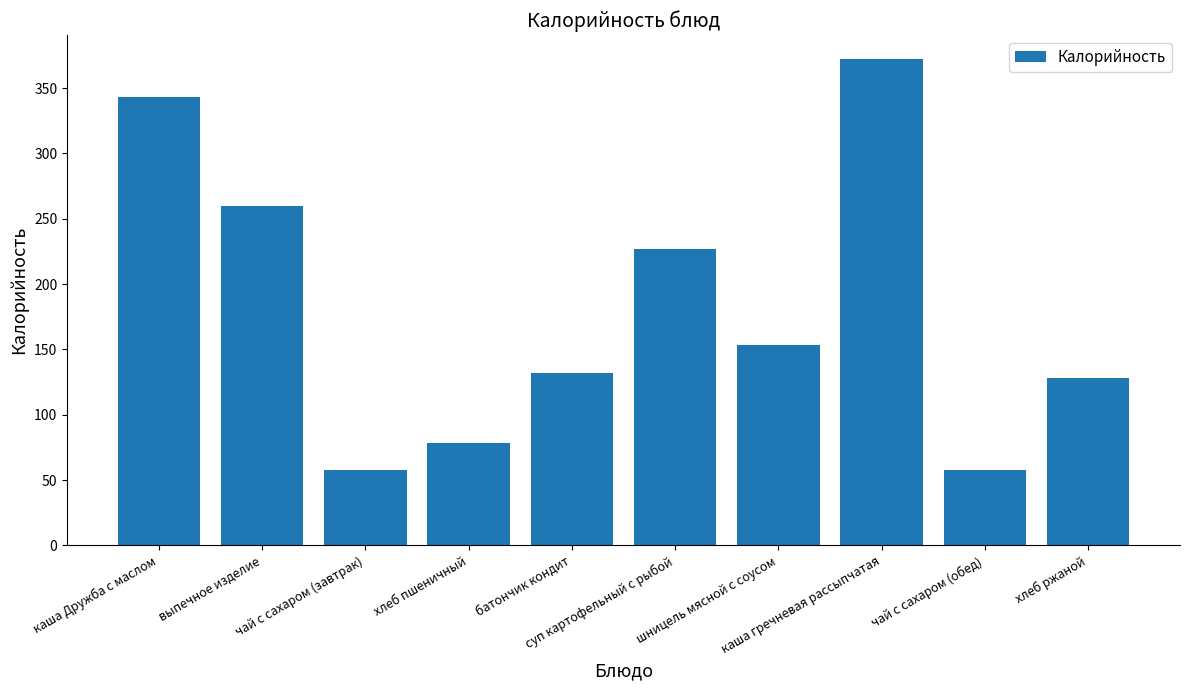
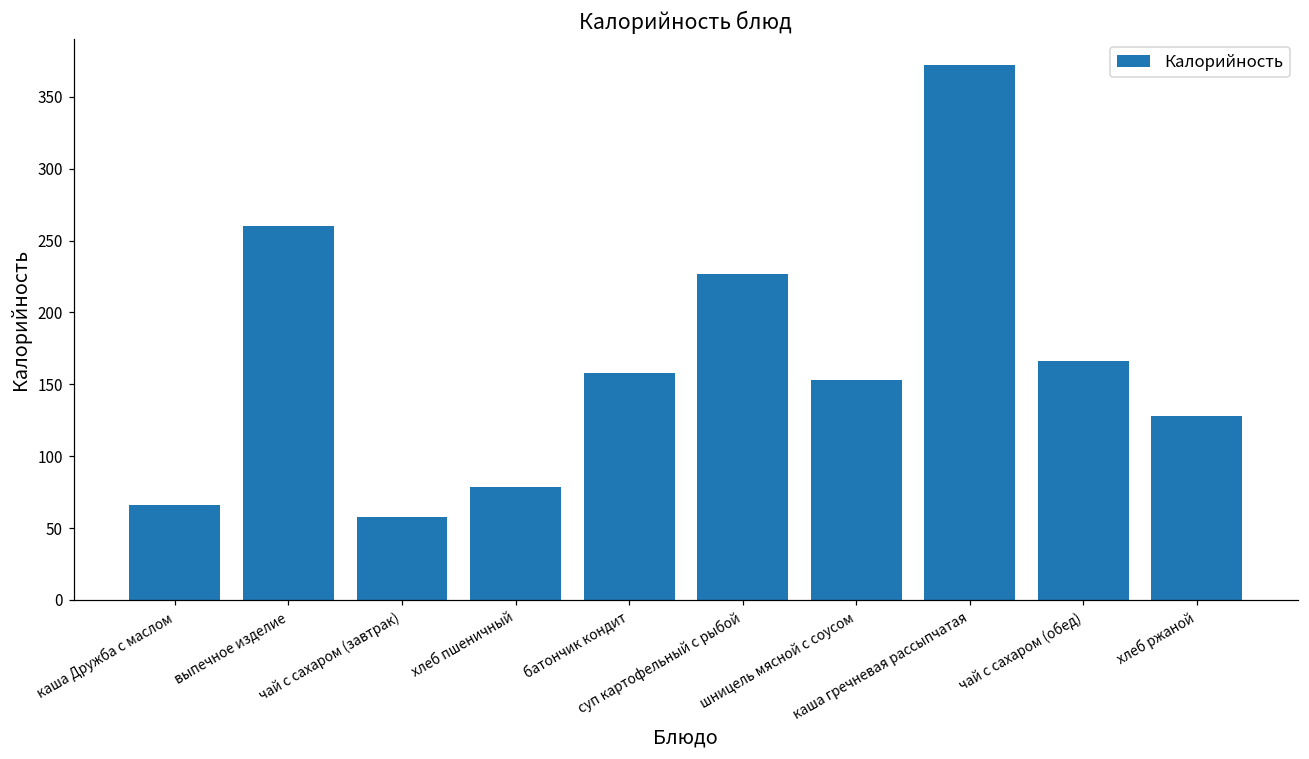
  {
-   "каша Дружба с маслом": 343,
+   "каша Дружба с маслом": 66,
    "выпечное изделие": 260,
    "чай с сахаром (завтрак)": 58,
    "хлеб пшеничный": 79,
-   "батончик кондит": 132,
+   "батончик кондит": 158,
    "суп картофельный с рыбой": 227,
    "шницель мясной с соусом": 153,
    "каша гречневая рассыпчатая": 372,
-   "чай с сахаром (обед)": 58,
+   "чай с сахаром (обед)": 166,
    "хлеб ржаной": 128
  }
